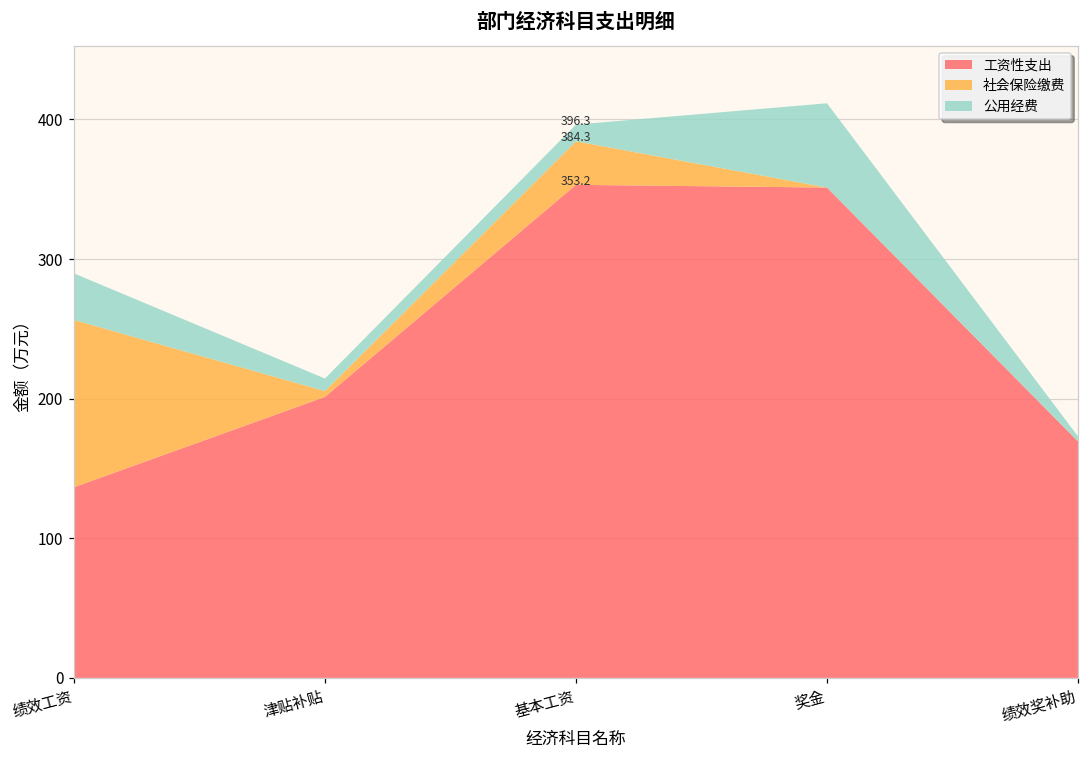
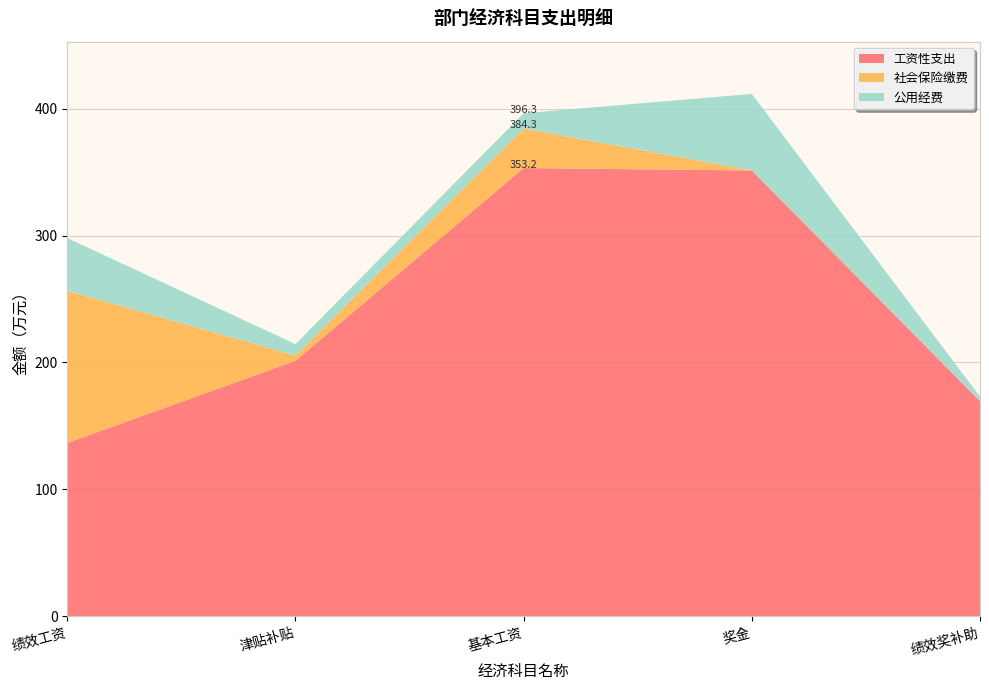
  {
    "工资性支出": {
      "基本工资": 353.2
    },
    "社会保险缴费": {
      "绩效工资": 120,
      "津贴补贴": 4
    },
    "公用经费": {
-     "绩效工资": 33,
+     "绩效工资": 42,
      "津贴补贴": 9,
      "奖金": 60,
      "绩效奖补助": 4
    }
  }
